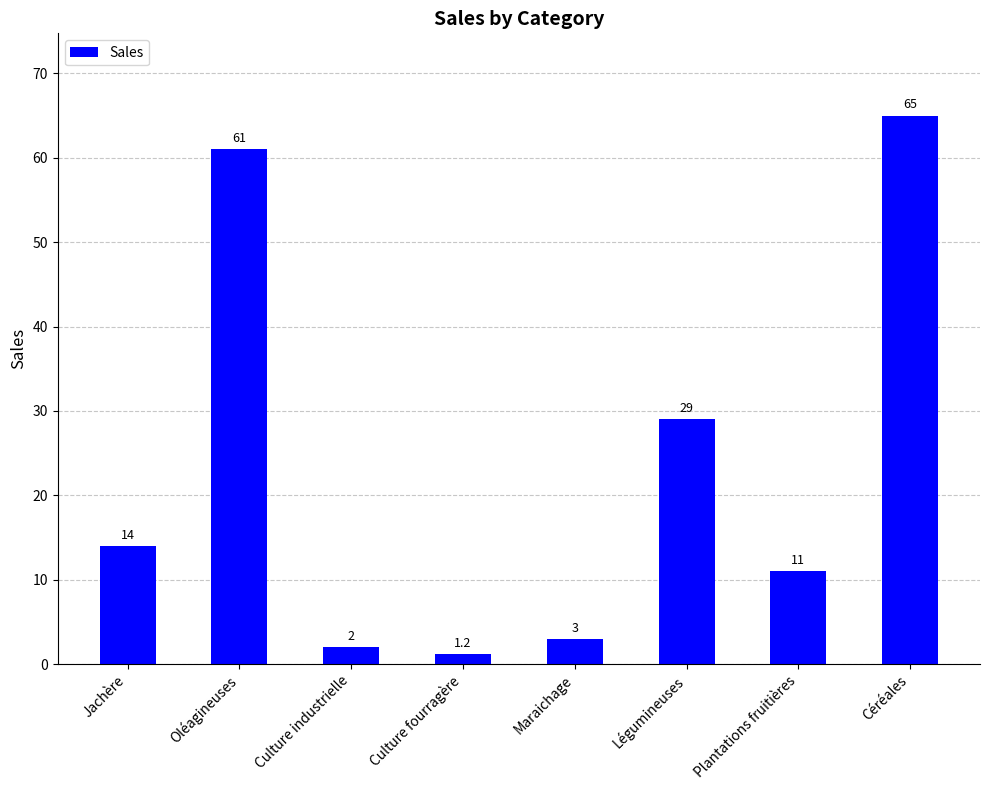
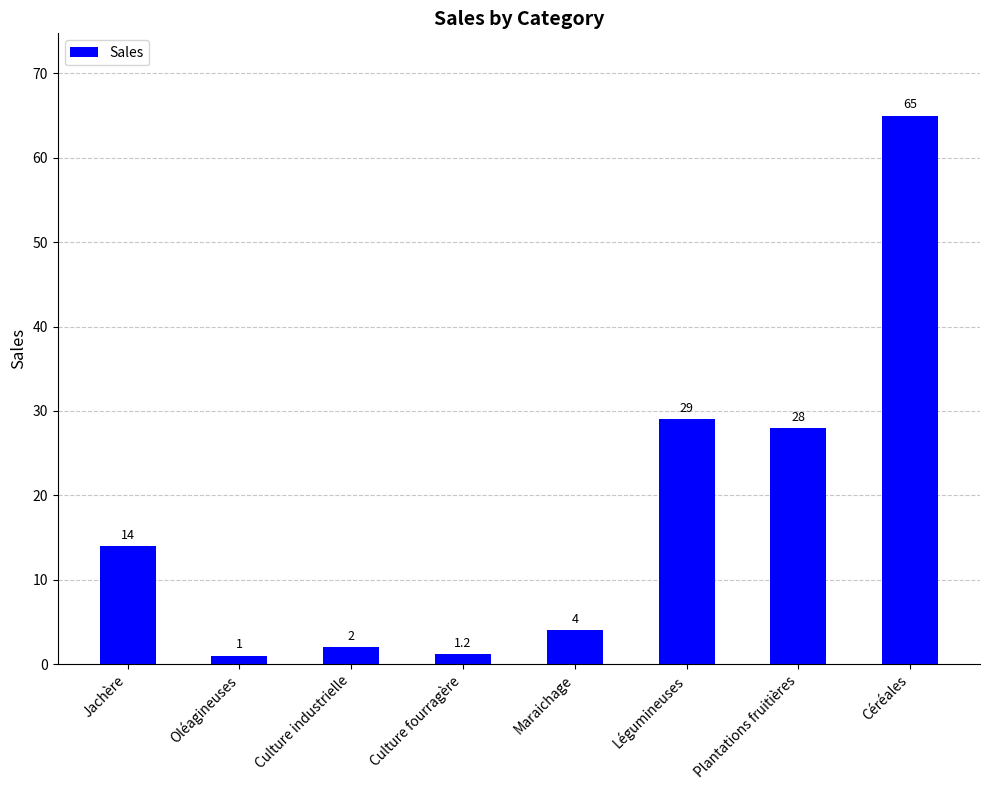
  {
    "Jachère": 14,
-   "Oléagineuses": 61,
+   "Oléagineuses": 1,
    "Culture industrielle": 2,
    "Culture fourragère": 1.2,
-   "Maraichage": 3,
+   "Maraichage": 4,
    "Légumineuses": 29,
-   "Plantations fruitières": 11,
+   "Plantations fruitières": 28,
    "Céréales": 65
  }
